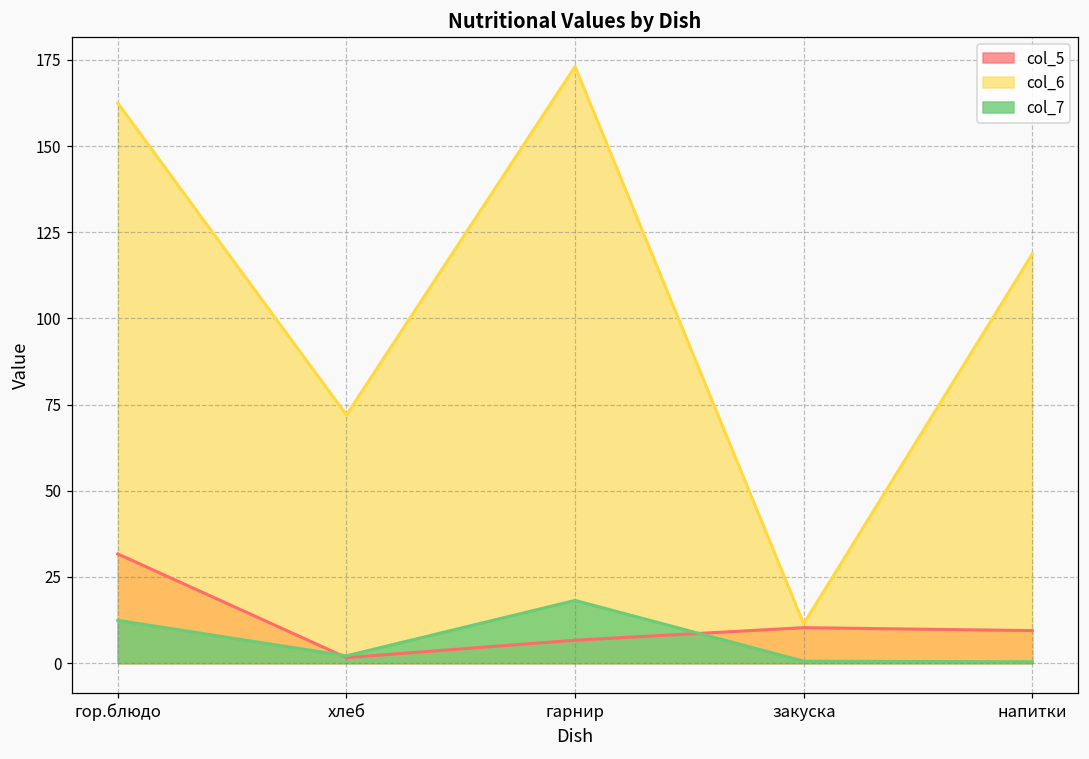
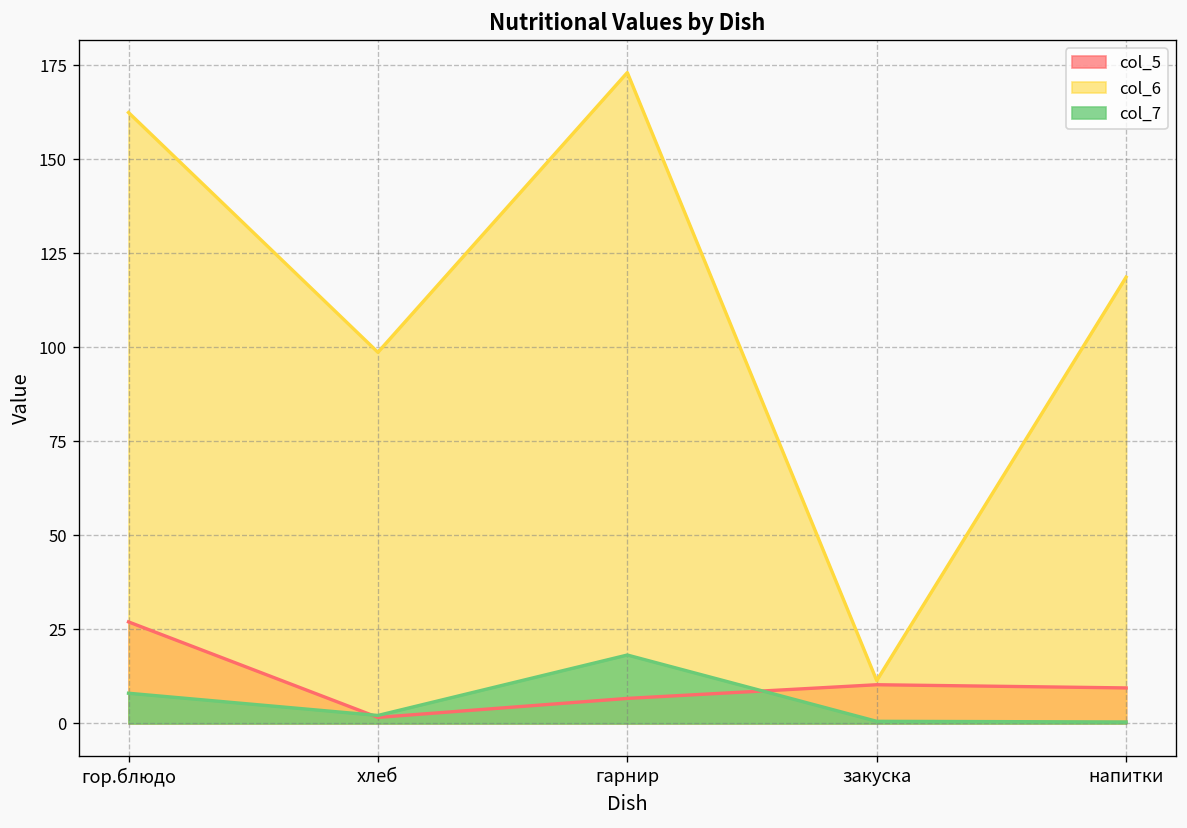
  {
    "col_5": {
-     "гор.блюдо": 32,
+     "гор.блюдо": 27,
      "гарнир": 7,
      "закуска": 10,
      "напитки": 9
    },
    "col_6": {
      "гор.блюдо": 162,
-     "хлеб": 72,
+     "хлеб": 99,
      "гарнир": 173,
      "закуска": 11,
      "напитки": 119
    },
    "col_7": {
-     "гор.блюдо": 12,
+     "гор.блюдо": 8,
      "гарнир": 18,
      "закуска": 1,
      "напитки": 0
    }
  }
